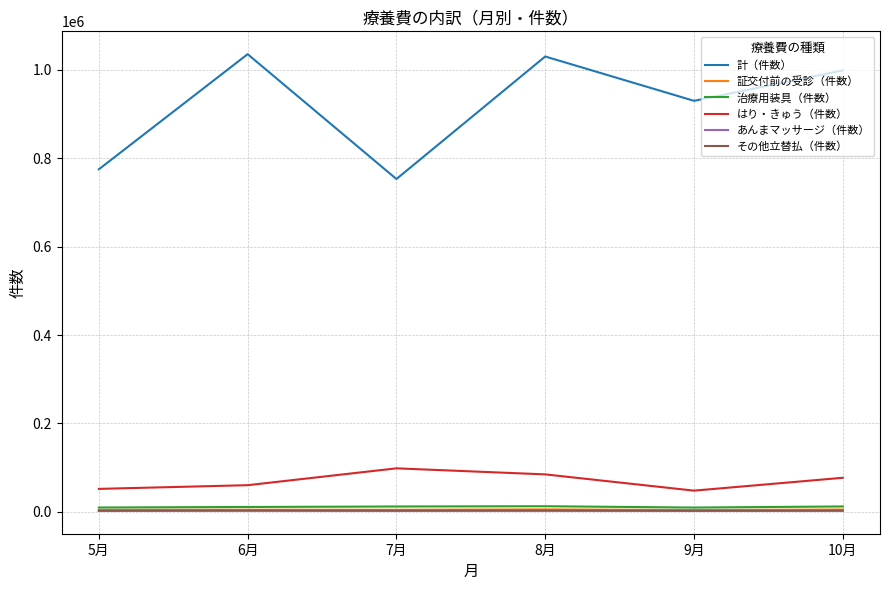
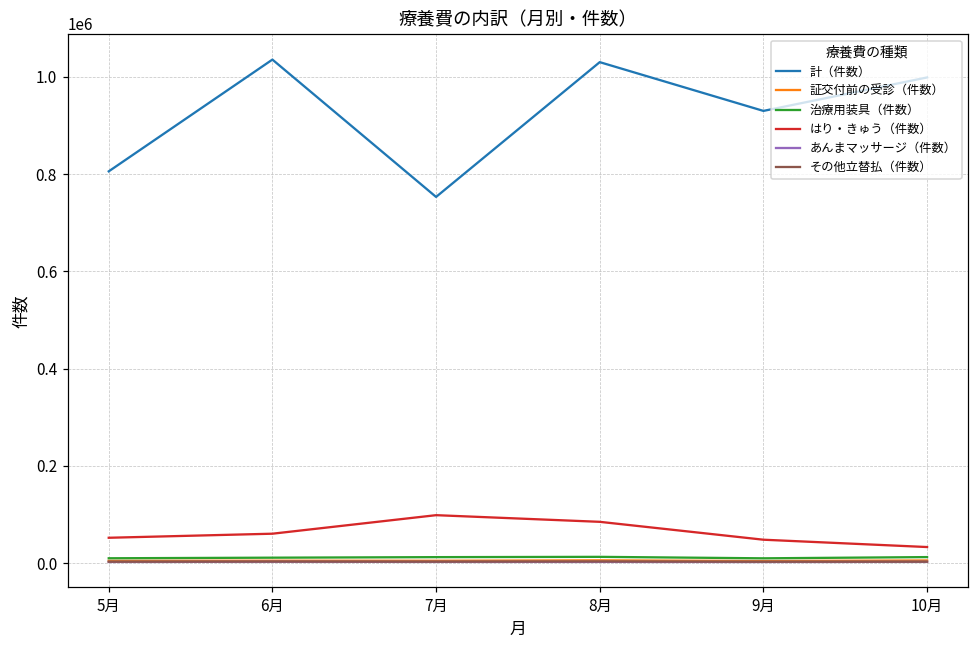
  {
    "計（件数）": {
-     "5月": 770000,
+     "5月": 810000,
      "6月": 1040000,
      "7月": 750000,
      "8月": 1030000,
      "9月": 930000
    },
    "治療用装具（件数）": {
      "6月": 10000,
      "7月": 10000,
      "8月": 10000,
      "10月": 10000
    },
    "はり・きゅう（件数）": {
      "5月": 50000,
      "6月": 60000,
      "7月": 100000,
      "8月": 80000,
      "9月": 50000,
-     "10月": 80000
+     "10月": 30000
    }
  }
